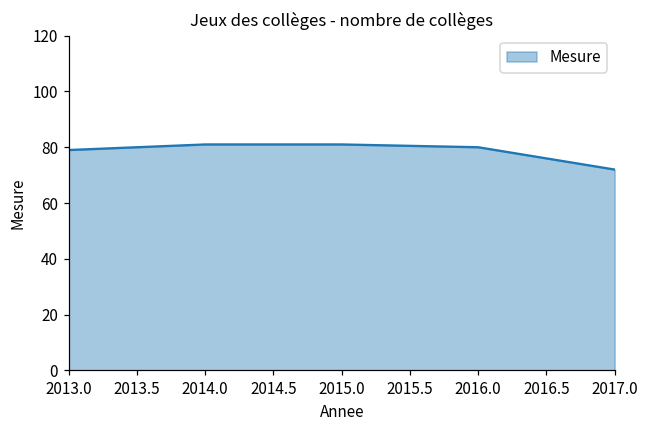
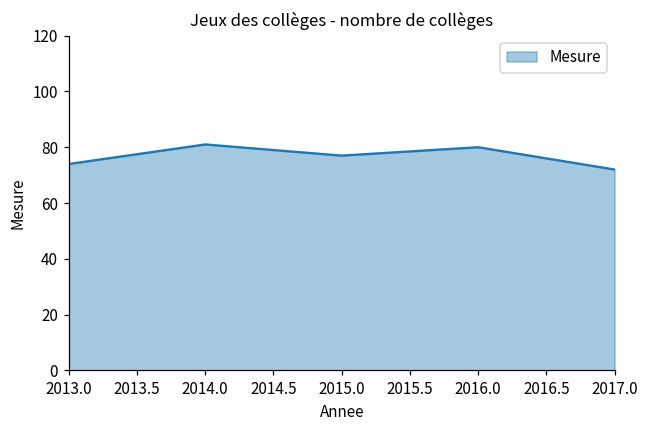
  {
-   "2013.0": 79,
+   "2013.0": 74,
    "2014.0": 81,
-   "2015.0": 81,
+   "2015.0": 77,
    "2016.0": 80,
    "2017.0": 72
  }
